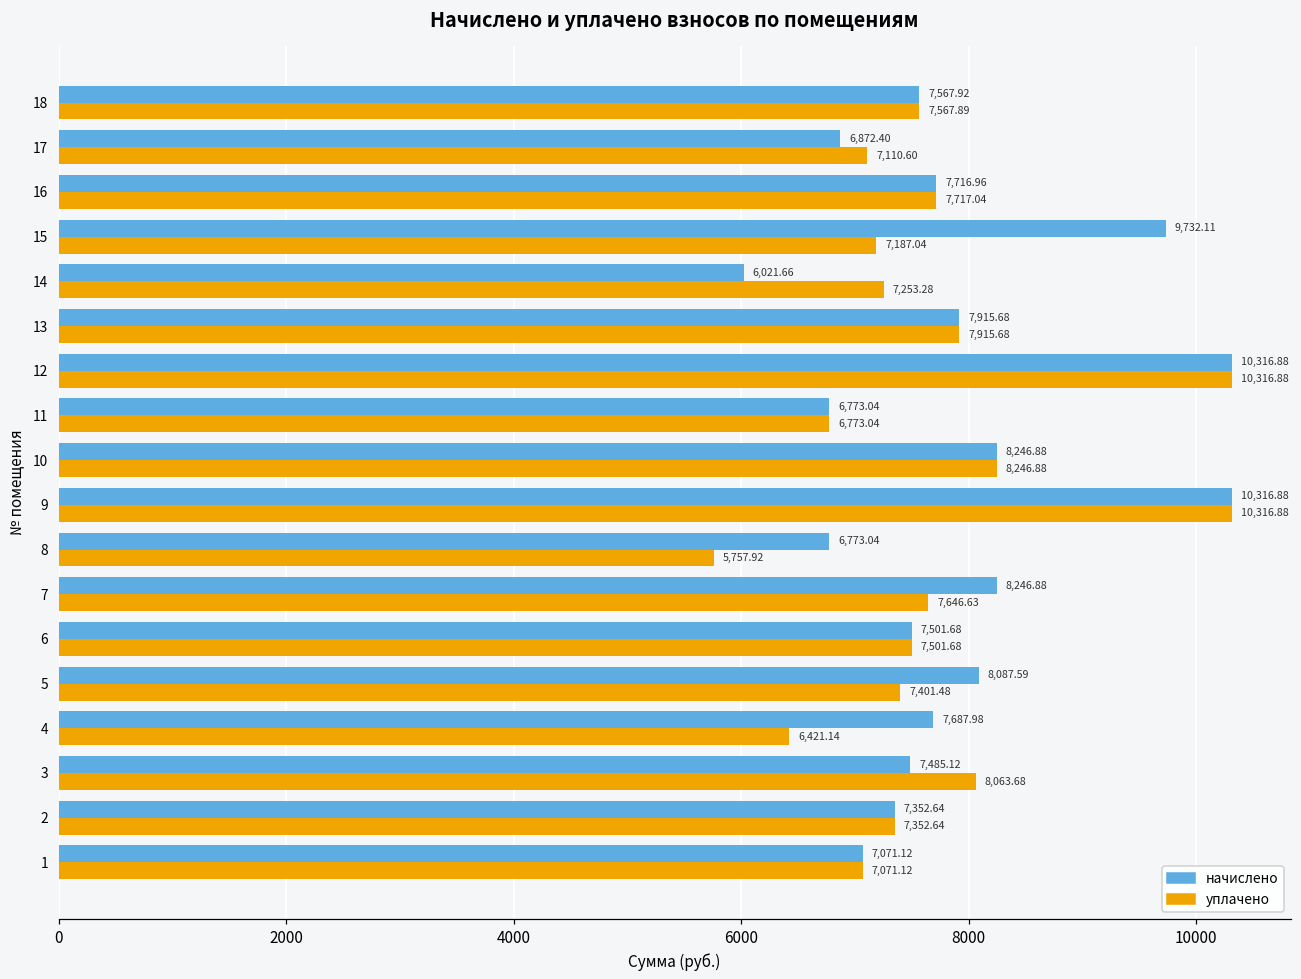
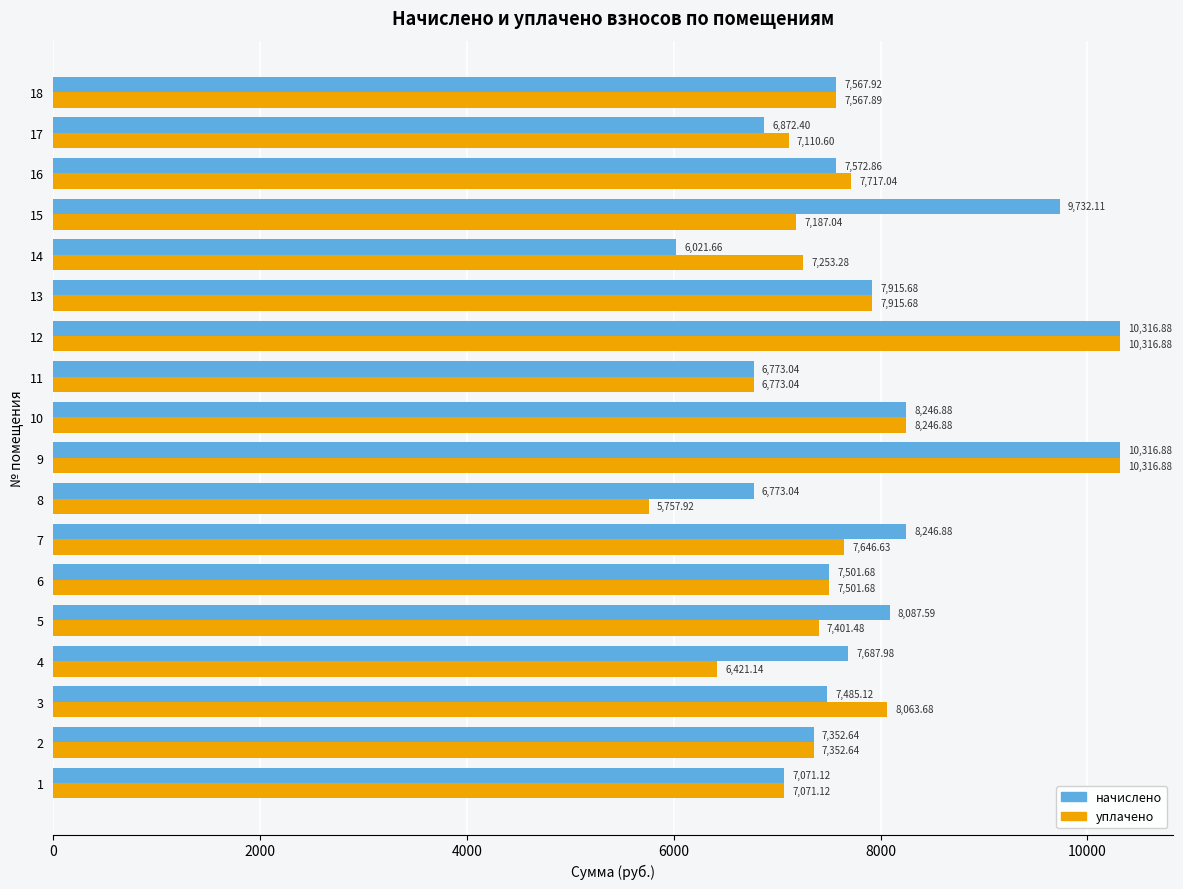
  {
    "начислено": {
      "18": "7,567.92",
      "17": "6,872.40",
-     "16": "7,716.96",
+     "16": "7,572.86",
      "15": "9,732.11",
      "14": "6,021.66",
      "13": "7,915.68",
      "12": "10,316.88",
      "11": "6,773.04",
      "10": "8,246.88",
      "9": "10,316.88",
      "8": "6,773.04",
      "7": "8,246.88",
      "6": "7,501.68",
      "5": "8,087.59",
      "4": "7,687.98",
      "3": "7,485.12",
      "2": "7,352.64",
      "1": "7,071.12"
    },
    "уплачено": {
      "18": "7,567.89",
      "17": "7,110.60",
      "16": "7,717.04",
      "15": "7,187.04",
      "14": "7,253.28",
      "13": "7,915.68",
      "12": "10,316.88",
      "11": "6,773.04",
      "10": "8,246.88",
      "9": "10,316.88",
      "8": "5,757.92",
      "7": "7,646.63",
      "6": "7,501.68",
      "5": "7,401.48",
      "4": "6,421.14",
      "3": "8,063.68",
      "2": "7,352.64",
      "1": "7,071.12"
    }
  }
